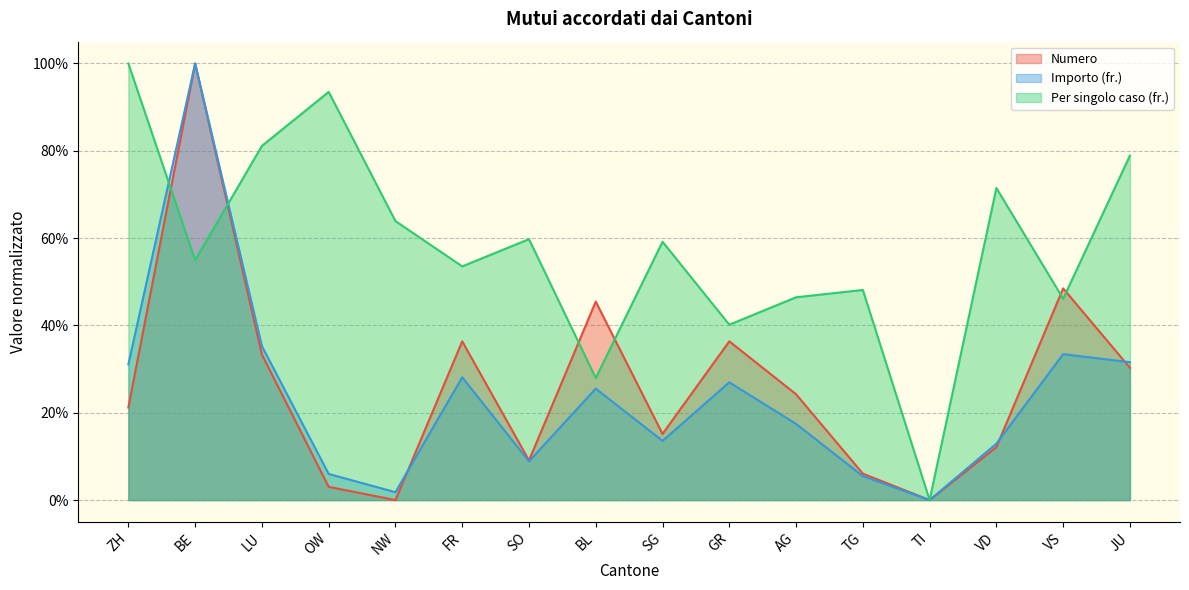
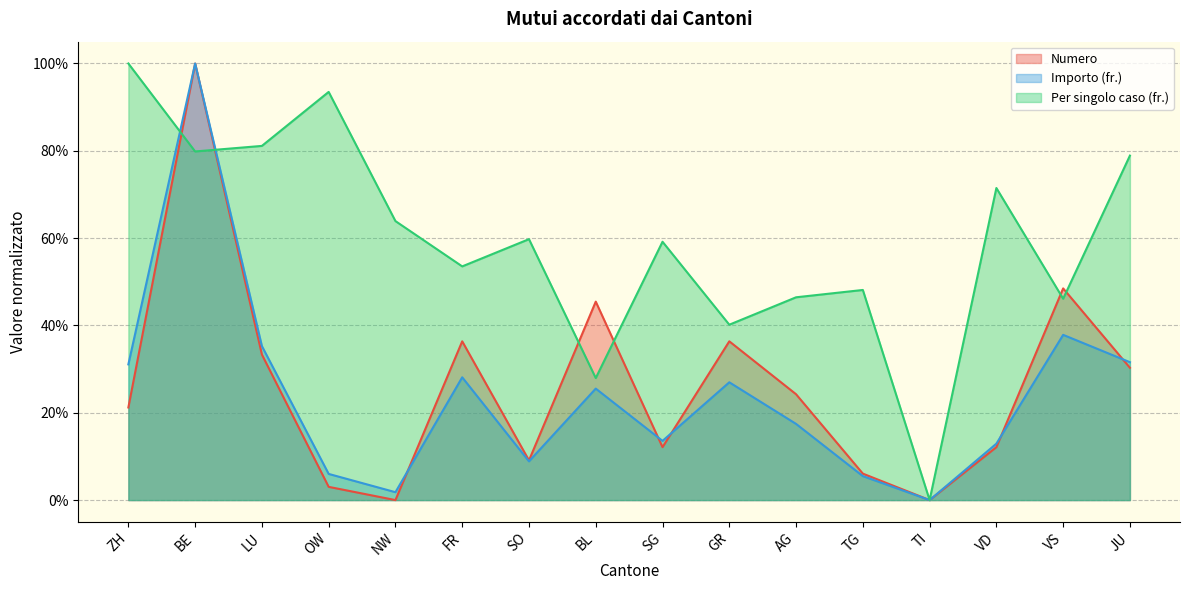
  {
    "Numero": {
      "ZH": "21%",
      "LU": "33%",
      "OW": "3%",
      "NW": "0%",
      "FR": "36%",
      "BL": "45%",
-     "SG": "15%",
+     "SG": "12%",
      "GR": "36%",
      "AG": "24%",
      "VD": "12%",
      "VS": "48%",
      "JU": "30%"
    },
    "Importo (fr.)": {
      "ZH": "31%",
      "LU": "35%",
      "OW": "6%",
      "NW": "2%",
      "FR": "28%",
      "BL": "26%",
      "SG": "14%",
      "GR": "27%",
      "AG": "17%",
      "VD": "13%",
-     "VS": "33%",
+     "VS": "38%",
      "JU": "32%"
    },
    "Per singolo caso (fr.)": {
      "ZH": "100%",
-     "BE": "55%",
+     "BE": "80%",
      "LU": "81%",
      "OW": "93%",
      "NW": "64%",
      "FR": "54%",
      "SO": "60%",
      "BL": "28%",
      "SG": "59%",
      "GR": "40%",
      "AG": "46%",
      "TG": "48%",
      "VD": "71%",
      "VS": "46%",
      "JU": "79%"
    }
  }
